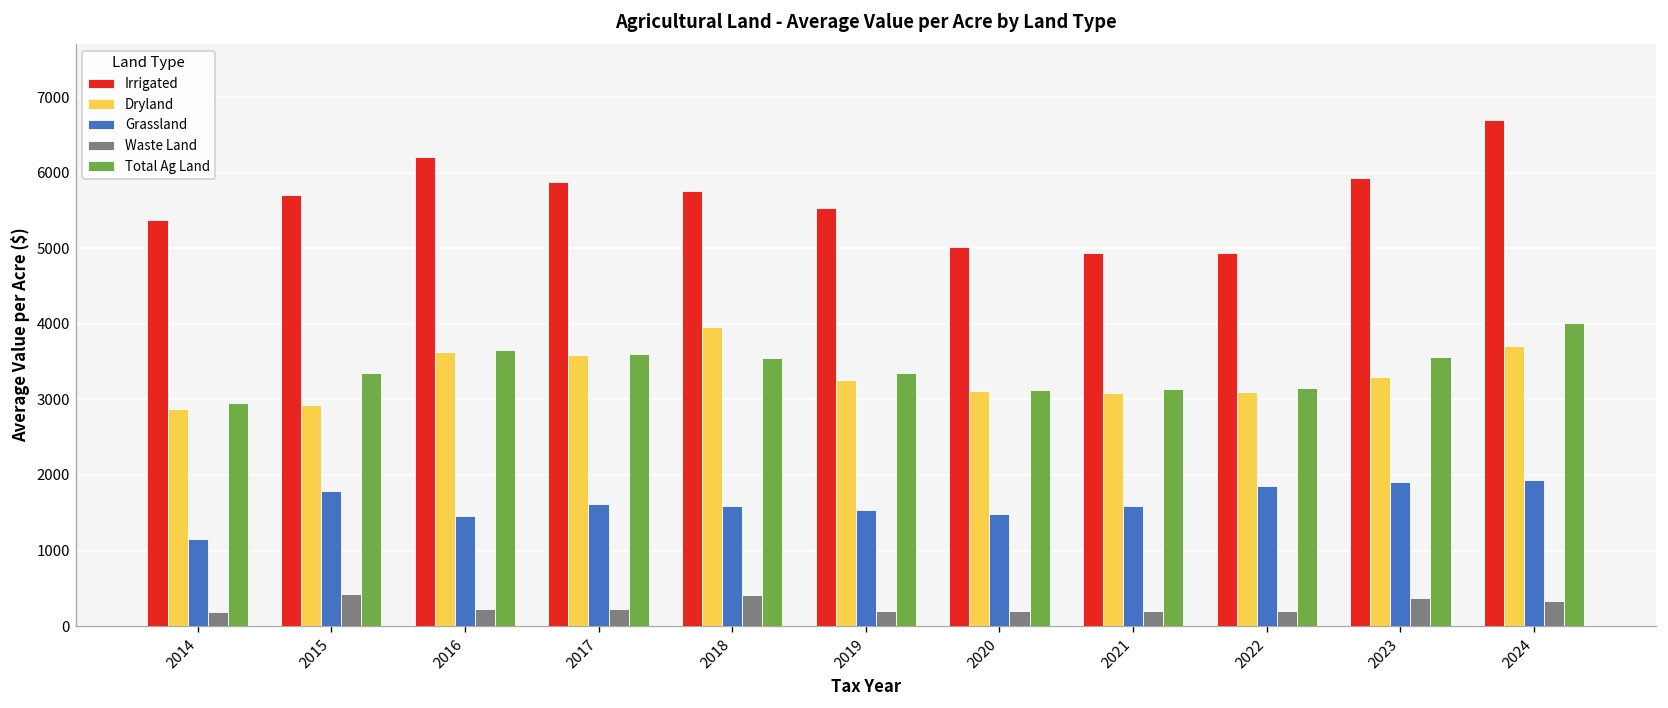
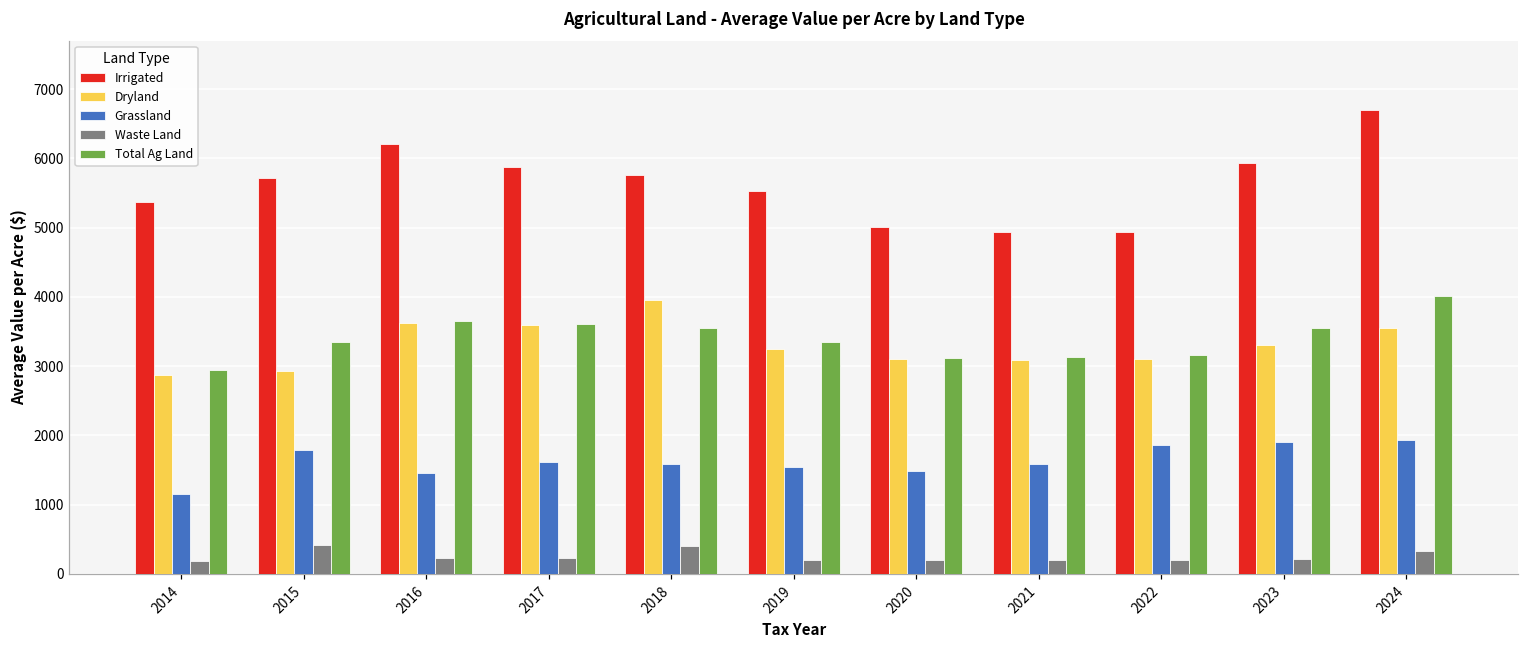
  {
    "Irrigated": {
      "2014": 5400,
      "2015": 5700,
      "2016": 6200,
      "2017": 5900,
      "2018": 5800,
      "2019": 5500,
      "2020": 5000,
      "2021": 4900,
      "2022": 4900,
      "2023": 5900,
      "2024": 6700
    },
    "Dryland": {
      "2014": 2900,
      "2015": 2900,
      "2016": 3600,
      "2017": 3600,
      "2018": 4000,
      "2019": 3300,
      "2020": 3100,
      "2021": 3100,
      "2022": 3100,
      "2023": 3300,
-     "2024": 3700
+     "2024": 3600
    },
    "Grassland": {
      "2014": 1200,
      "2015": 1800,
      "2016": 1500,
      "2017": 1600,
      "2018": 1600,
      "2019": 1500,
      "2020": 1500,
      "2021": 1600,
      "2022": 1900,
      "2023": 1900,
      "2024": 1900
    },
    "Waste Land": {
      "2014": 200,
      "2015": 400,
      "2016": 200,
      "2017": 200,
      "2018": 400,
      "2019": 200,
      "2020": 200,
      "2021": 200,
      "2022": 200,
-     "2023": 400,
+     "2023": 200,
      "2024": 300
    },
    "Total Ag Land": {
      "2014": 2900,
      "2015": 3300,
      "2016": 3700,
      "2017": 3600,
      "2018": 3500,
      "2019": 3300,
      "2020": 3100,
      "2021": 3100,
      "2022": 3200,
      "2023": 3600,
      "2024": 4000
    }
  }
